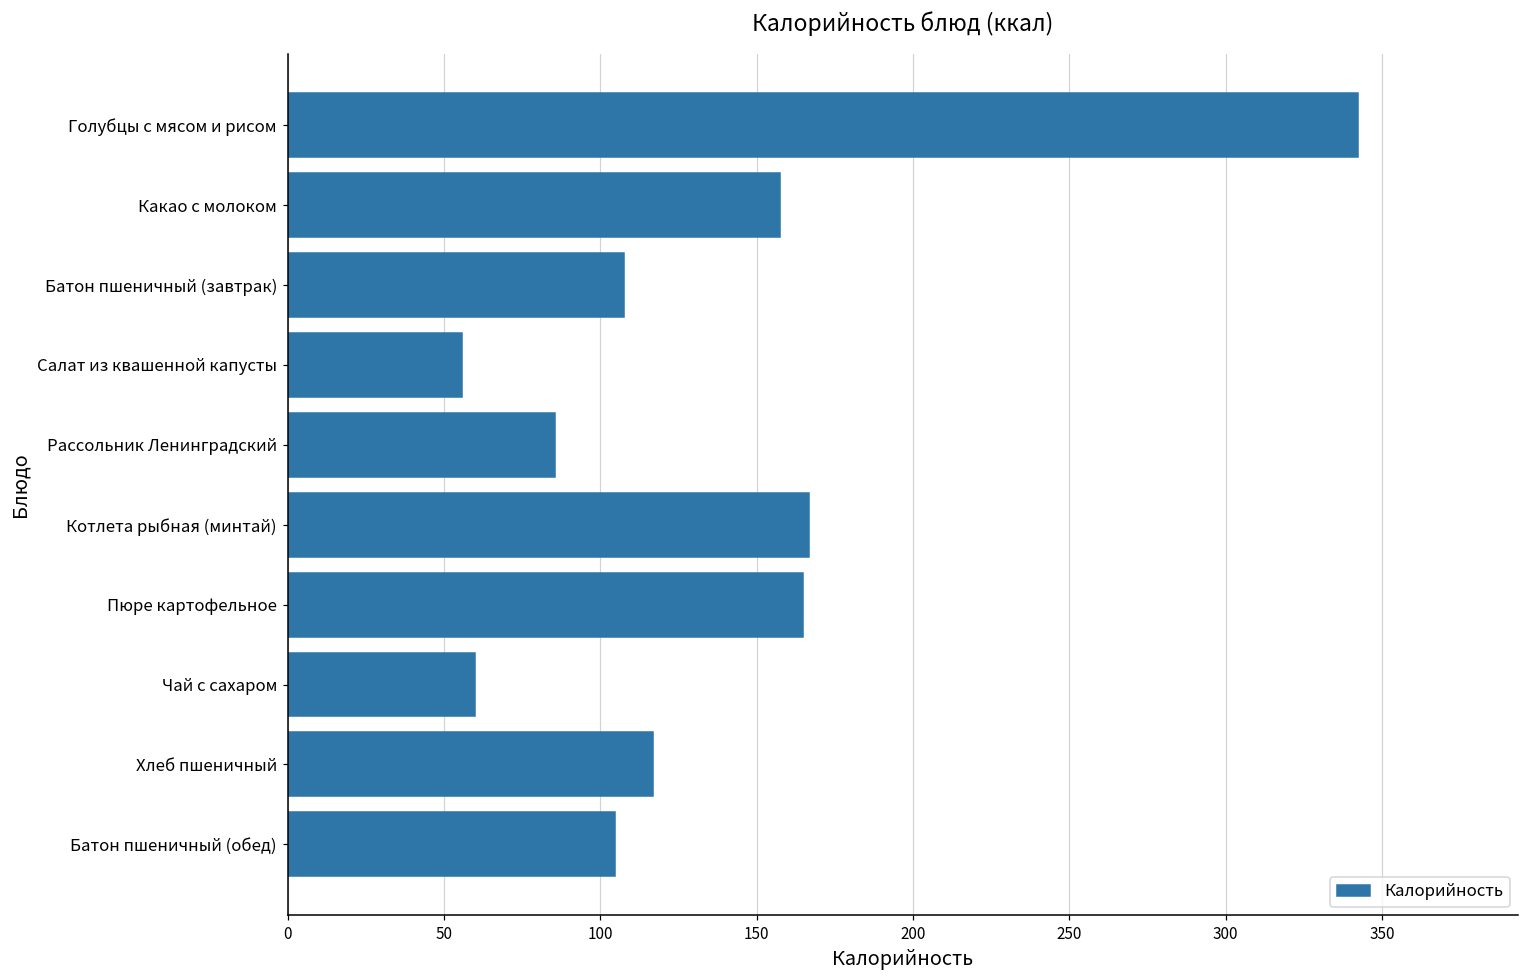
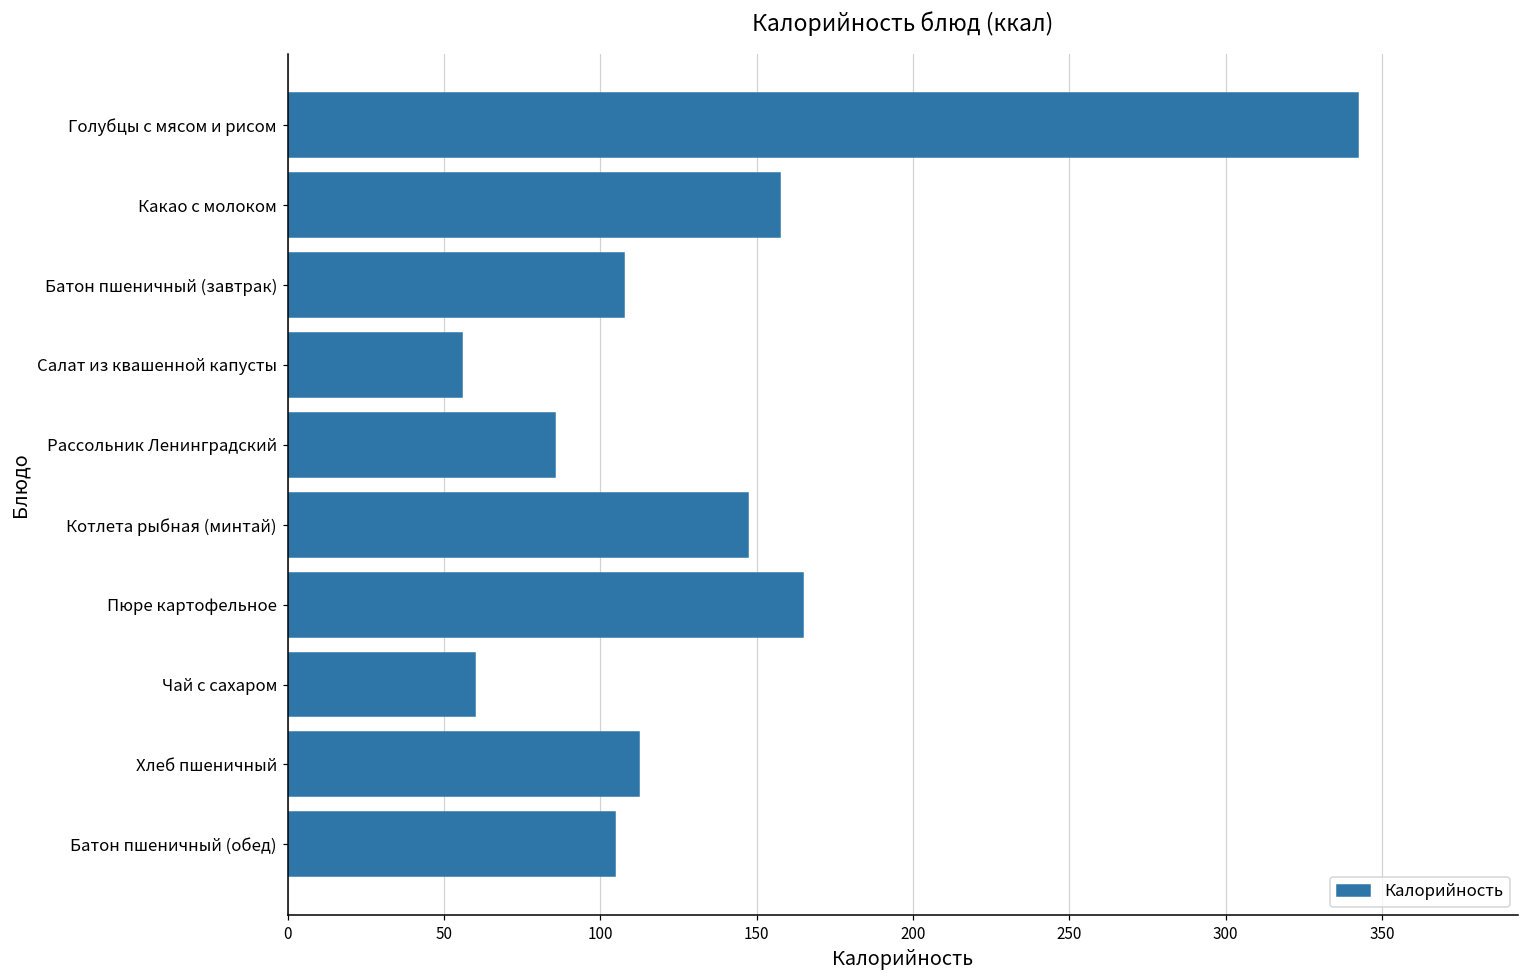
  {
    "Голубцы с мясом и рисом": 342,
    "Какао с молоком": 158,
    "Батон пшеничный (завтрак)": 108,
    "Салат из квашенной капусты": 56,
    "Рассольник Ленинградский": 86,
-   "Котлета рыбная (минтай)": 167,
+   "Котлета рыбная (минтай)": 147,
    "Пюре картофельное": 165,
    "Чай с сахаром": 60,
-   "Хлеб пшеничный": 117,
+   "Хлеб пшеничный": 113,
    "Батон пшеничный (обед)": 105
  }
